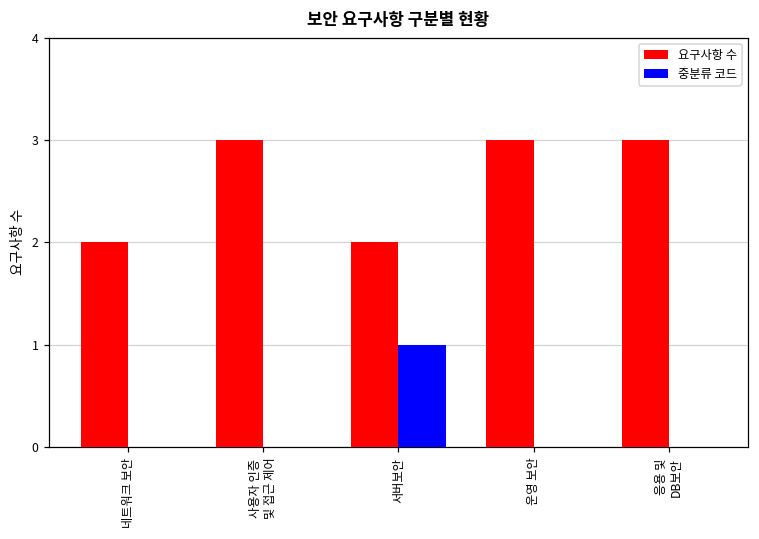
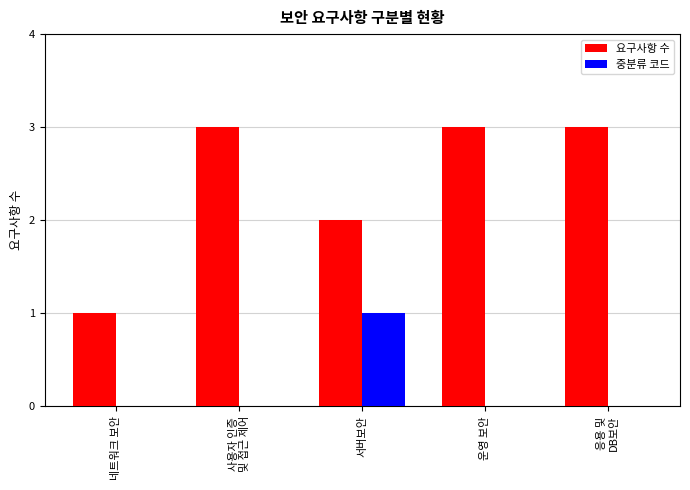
  {
    "요구사항 수": {
-     "네트워크 보안": 2,
+     "네트워크 보안": 1,
      "사용자 인증 및 접근 제어": 3,
      "서버보안": 2,
      "운영 보안": 3,
      "응용 및 DB보안": 3
    },
    "중분류 코드": {
      "네트워크 보안": 0,
      "사용자 인증 및 접근 제어": 0,
      "서버보안": 1,
      "운영 보안": 0,
      "응용 및 DB보안": 0
    }
  }
